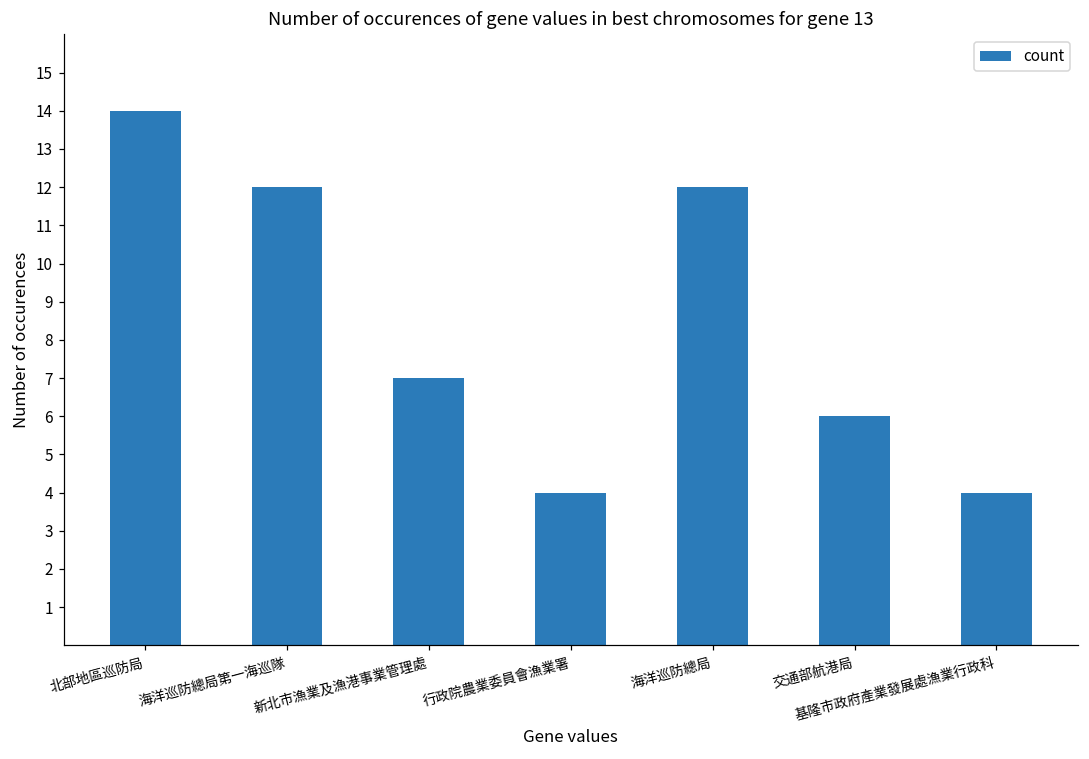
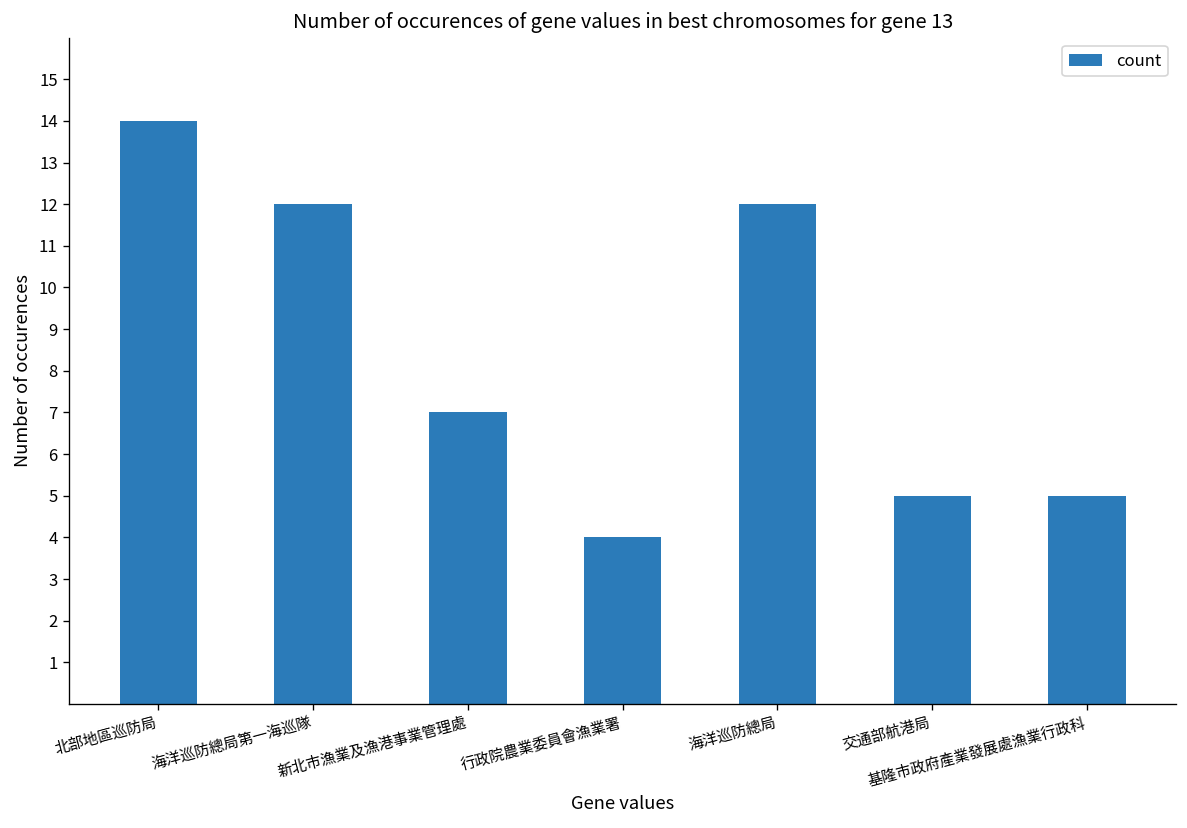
  {
    "北部地區巡防局": 14,
    "海洋巡防總局第一海巡隊": 12,
    "新北市漁業及漁港事業管理處": 7,
    "行政院農業委員會漁業署": 4,
    "海洋巡防總局": 12,
-   "交通部航港局": 6,
-   "基隆市政府產業發展處漁業行政科": 4
+   "交通部航港局": 5,
+   "基隆市政府產業發展處漁業行政科": 5
  }
